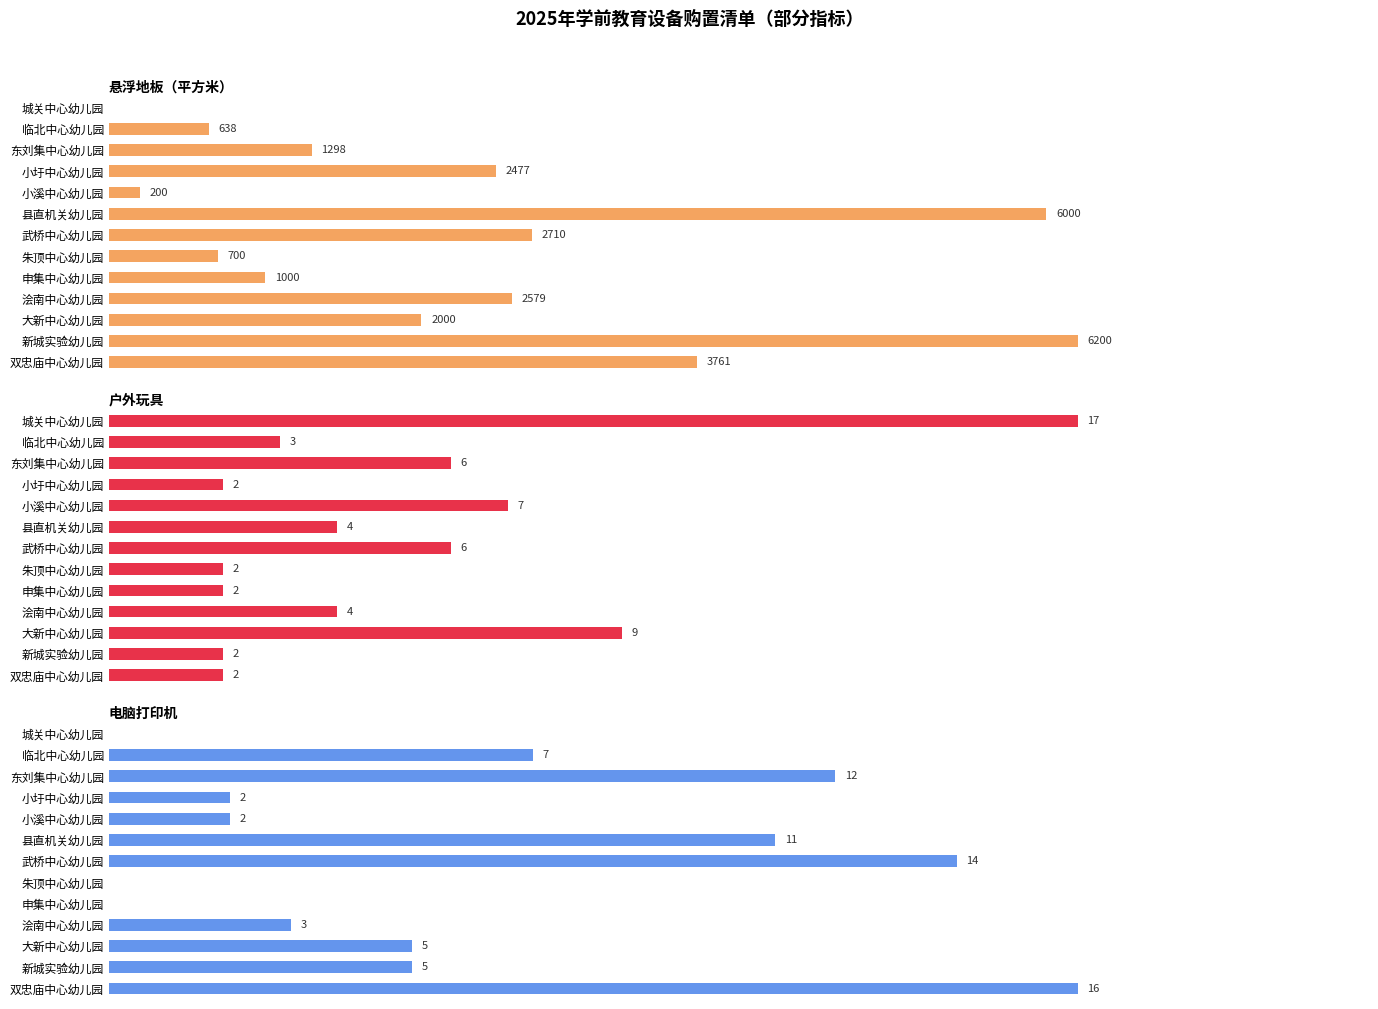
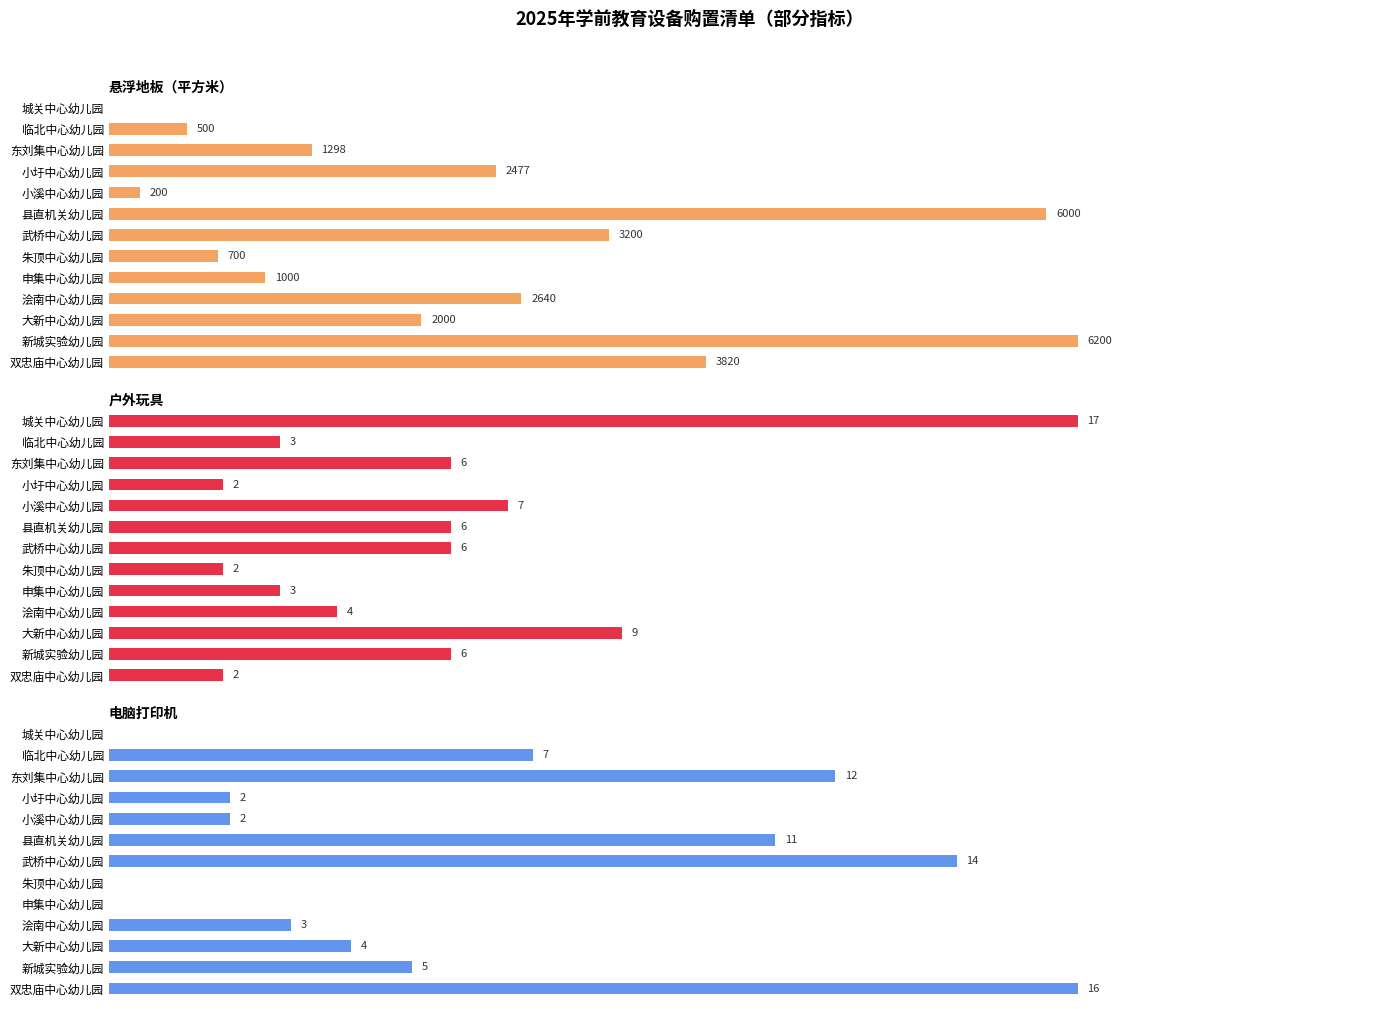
  {
    "悬浮地板（平方米）": {
-     "临北中心幼儿园": 638,
+     "临北中心幼儿园": 500,
      "东刘集中心幼儿园": 1298,
      "小圩中心幼儿园": 2477,
      "小溪中心幼儿园": 200,
      "县直机关幼儿园": 6000,
-     "武桥中心幼儿园": 2710,
+     "武桥中心幼儿园": 3200,
      "朱顶中心幼儿园": 700,
      "申集中心幼儿园": 1000,
-     "浍南中心幼儿园": 2579,
+     "浍南中心幼儿园": 2640,
      "大新中心幼儿园": 2000,
      "新城实验幼儿园": 6200,
-     "双忠庙中心幼儿园": 3761
+     "双忠庙中心幼儿园": 3820
    },
    "户外玩具": {
      "城关中心幼儿园": 17,
      "临北中心幼儿园": 3,
      "东刘集中心幼儿园": 6,
      "小圩中心幼儿园": 2,
      "小溪中心幼儿园": 7,
-     "县直机关幼儿园": 4,
+     "县直机关幼儿园": 6,
      "武桥中心幼儿园": 6,
      "朱顶中心幼儿园": 2,
-     "申集中心幼儿园": 2,
+     "申集中心幼儿园": 3,
      "浍南中心幼儿园": 4,
      "大新中心幼儿园": 9,
-     "新城实验幼儿园": 2,
+     "新城实验幼儿园": 6,
      "双忠庙中心幼儿园": 2
    },
    "电脑打印机": {
      "临北中心幼儿园": 7,
      "东刘集中心幼儿园": 12,
      "小圩中心幼儿园": 2,
      "小溪中心幼儿园": 2,
      "县直机关幼儿园": 11,
      "武桥中心幼儿园": 14,
      "浍南中心幼儿园": 3,
-     "大新中心幼儿园": 5,
+     "大新中心幼儿园": 4,
      "新城实验幼儿园": 5,
      "双忠庙中心幼儿园": 16
    }
  }
